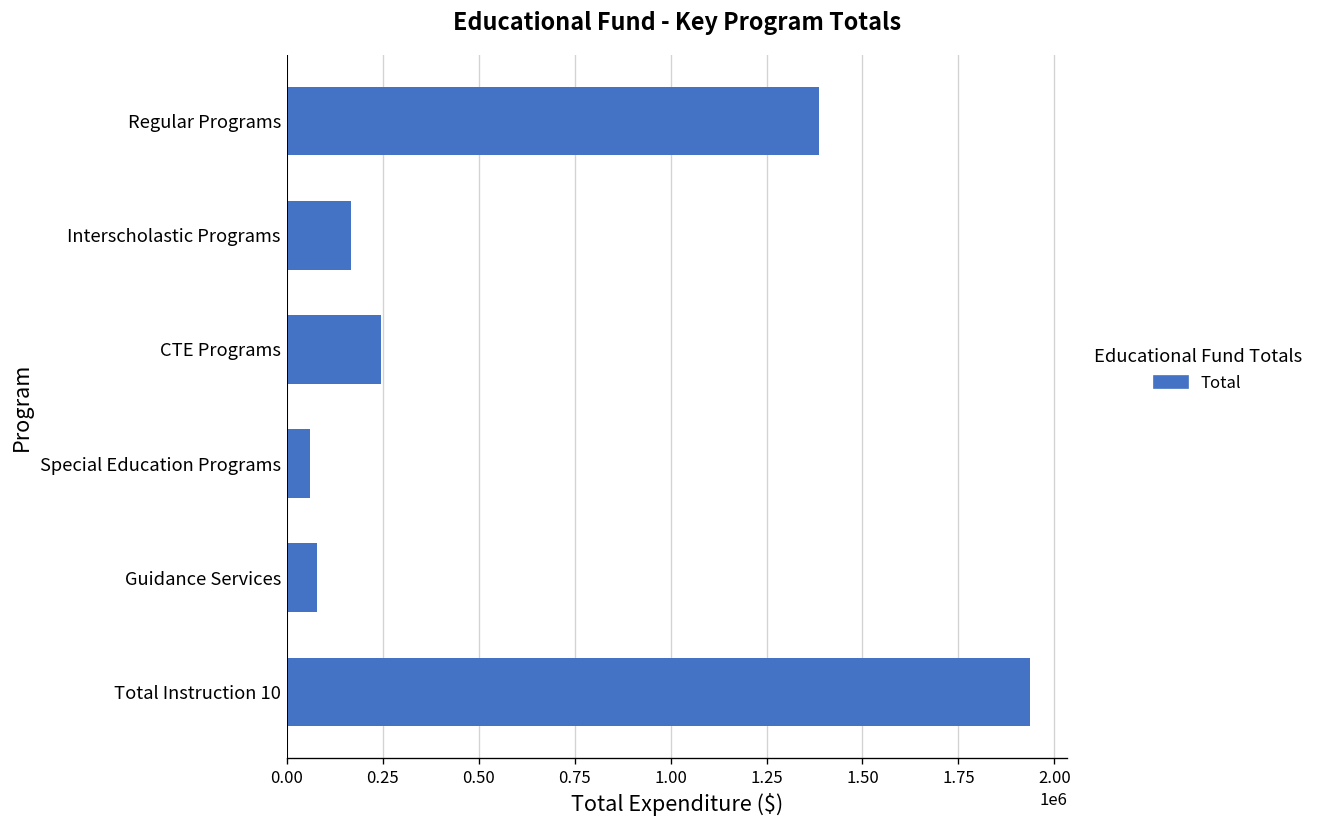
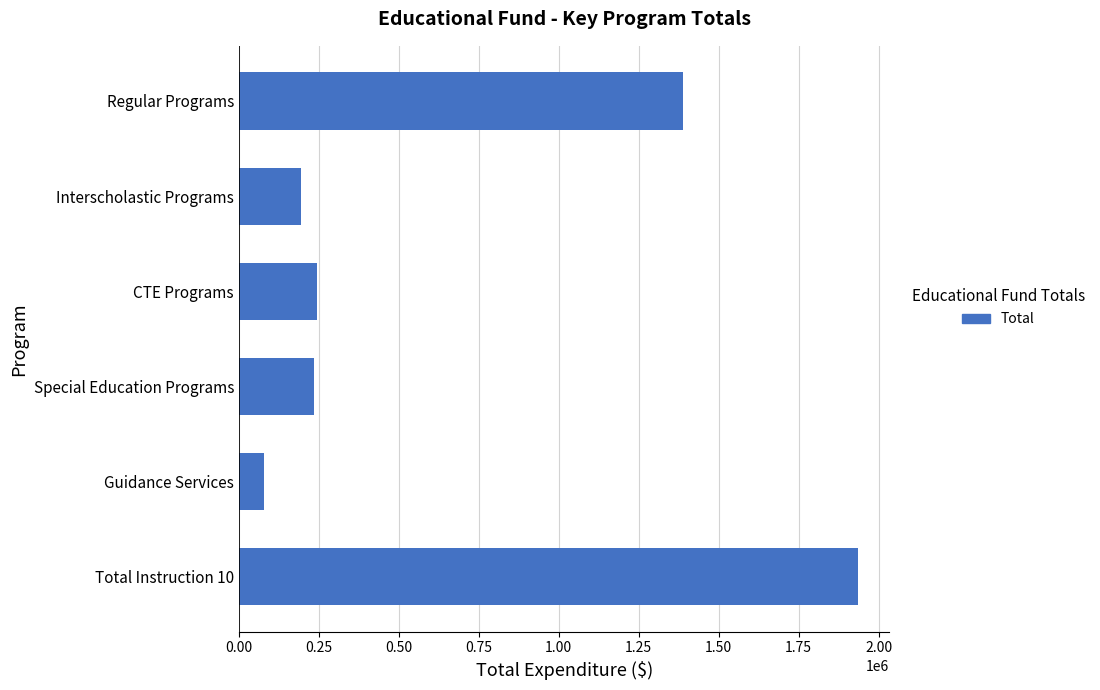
  {
    "Regular Programs": 1390000,
-   "Interscholastic Programs": 170000,
+   "Interscholastic Programs": 190000,
    "CTE Programs": 240000,
-   "Special Education Programs": 60000,
+   "Special Education Programs": 240000,
    "Guidance Services": 80000,
    "Total Instruction 10": 1940000
  }
